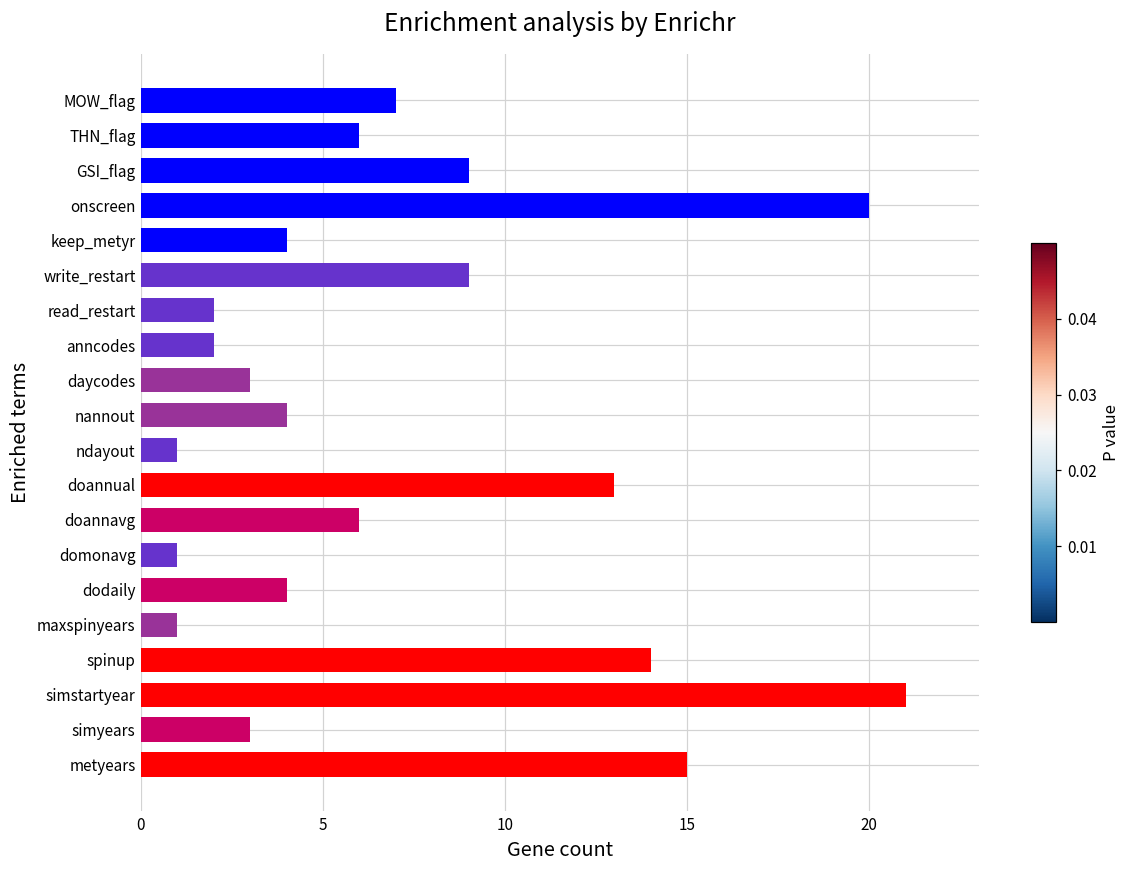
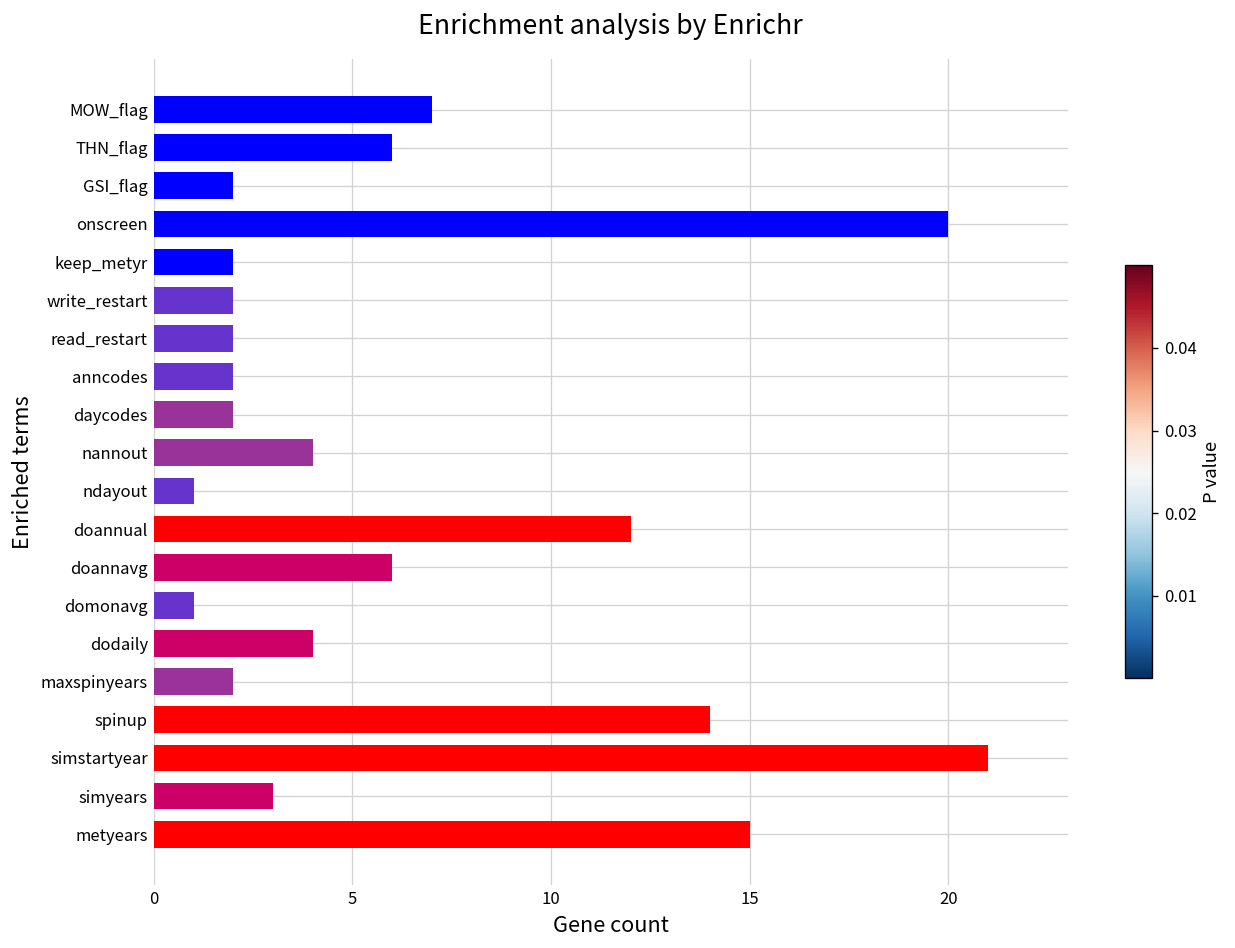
  {
    "MOW_flag": 7,
    "THN_flag": 6,
-   "GSI_flag": 9,
+   "GSI_flag": 2,
    "onscreen": 20,
-   "keep_metyr": 4,
-   "write_restart": 9,
+   "keep_metyr": 2,
+   "write_restart": 2,
    "read_restart": 2,
    "anncodes": 2,
-   "daycodes": 3,
+   "daycodes": 2,
    "nannout": 4,
    "ndayout": 1,
-   "doannual": 13,
+   "doannual": 12,
    "doannavg": 6,
    "domonavg": 1,
    "dodaily": 4,
-   "maxspinyears": 1,
+   "maxspinyears": 2,
    "spinup": 14,
    "simstartyear": 21,
    "simyears": 3,
    "metyears": 15
  }
